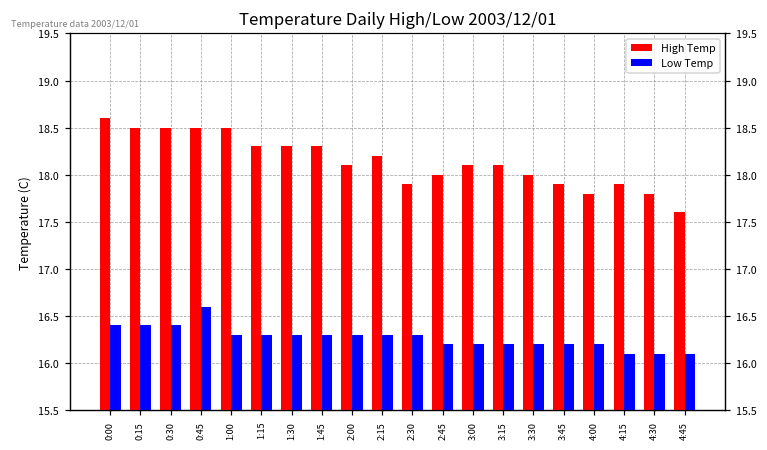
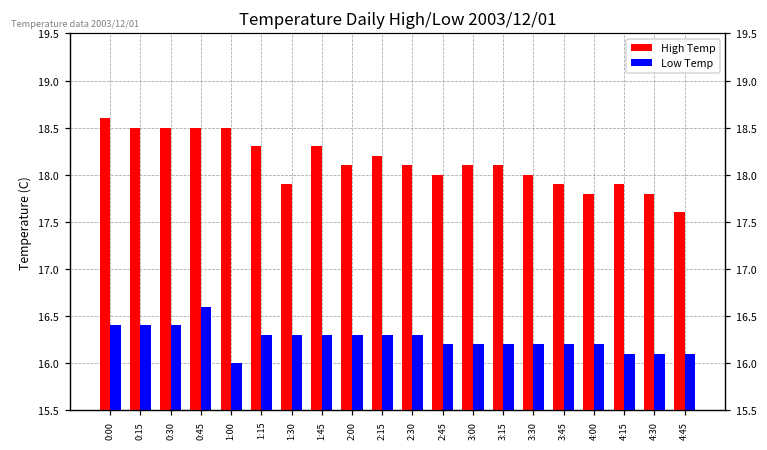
  {
    "High Temp": {
      "0:00": 18.6,
      "0:15": 18.5,
      "0:30": 18.5,
      "0:45": 18.5,
      "1:00": 18.5,
      "1:15": 18.3,
-     "1:30": 18.3,
+     "1:30": 17.9,
      "1:45": 18.3,
      "2:00": 18.1,
      "2:15": 18.2,
-     "2:30": 17.9,
+     "2:30": 18.1,
      "2:45": 18.0,
      "3:00": 18.1,
      "3:15": 18.1,
      "3:30": 18.0,
      "3:45": 17.9,
      "4:00": 17.8,
      "4:15": 17.9,
      "4:30": 17.8,
      "4:45": 17.6
    },
    "Low Temp": {
      "0:00": 16.4,
      "0:15": 16.4,
      "0:30": 16.4,
      "0:45": 16.6,
-     "1:00": 16.3,
+     "1:00": 16.0,
      "1:15": 16.3,
      "1:30": 16.3,
      "1:45": 16.3,
      "2:00": 16.3,
      "2:15": 16.3,
      "2:30": 16.3,
      "2:45": 16.2,
      "3:00": 16.2,
      "3:15": 16.2,
      "3:30": 16.2,
      "3:45": 16.2,
      "4:00": 16.2,
      "4:15": 16.1,
      "4:30": 16.1,
      "4:45": 16.1
    }
  }
